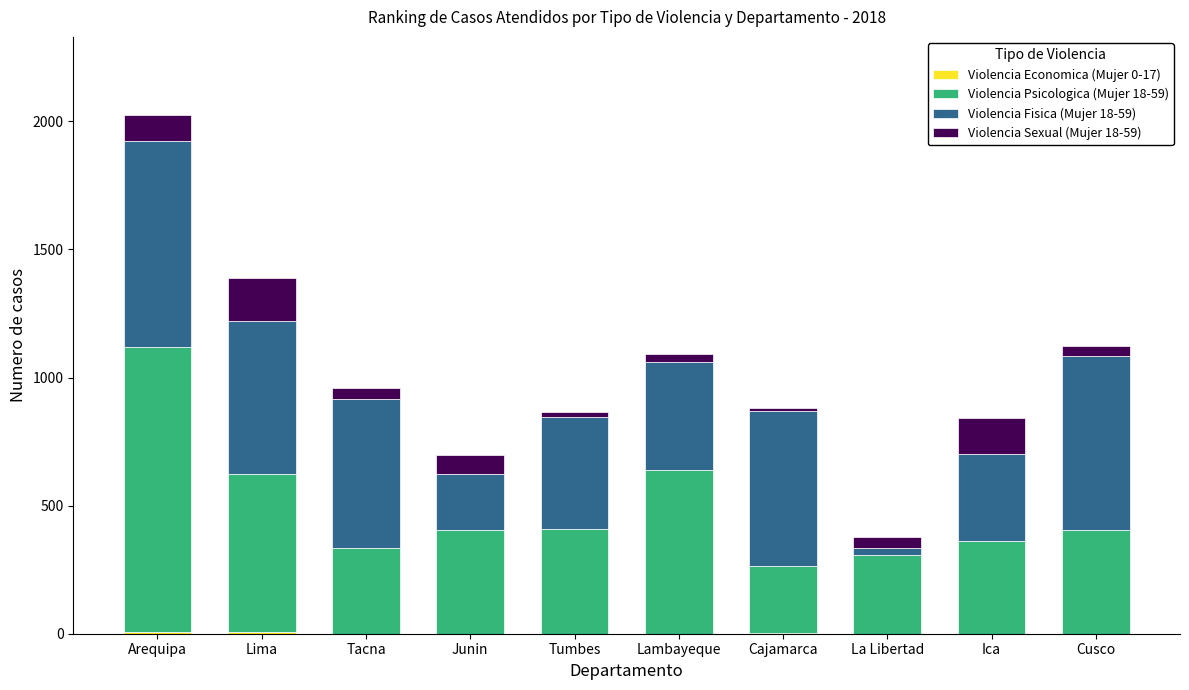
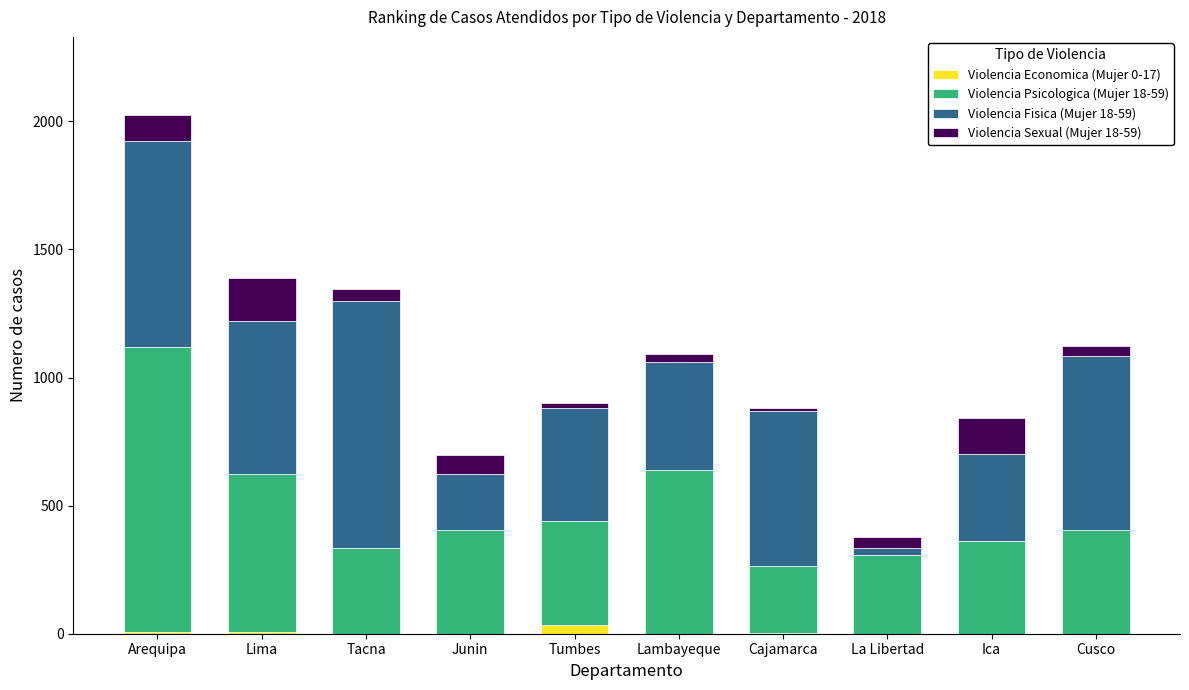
  {
    "Violencia Economica (Mujer 0-17)": {
      "Tacna": 0,
      "Junin": 0,
-     "Tumbes": 0,
+     "Tumbes": 30,
      "Lambayeque": 0,
      "La Libertad": 0,
      "Ica": 0,
      "Cusco": 0
    },
    "Violencia Psicologica (Mujer 18-59)": {
      "Arequipa": 1110,
      "Lima": 620,
      "Tacna": 330,
      "Junin": 400,
      "Tumbes": 410,
      "Lambayeque": 640,
      "Cajamarca": 260,
      "La Libertad": 310,
      "Ica": 360,
      "Cusco": 410
    },
    "Violencia Fisica (Mujer 18-59)": {
      "Arequipa": 810,
      "Lima": 600,
-     "Tacna": 580,
+     "Tacna": 970,
      "Junin": 220,
      "Tumbes": 440,
      "Lambayeque": 420,
      "Cajamarca": 610,
      "La Libertad": 30,
      "Ica": 340,
      "Cusco": 680
    },
    "Violencia Sexual (Mujer 18-59)": {
      "Arequipa": 100,
      "Lima": 170,
      "Tacna": 50,
      "Junin": 70,
      "Tumbes": 20,
      "Lambayeque": 30,
      "Cajamarca": 10,
      "La Libertad": 40,
      "Ica": 140,
      "Cusco": 40
    }
  }
